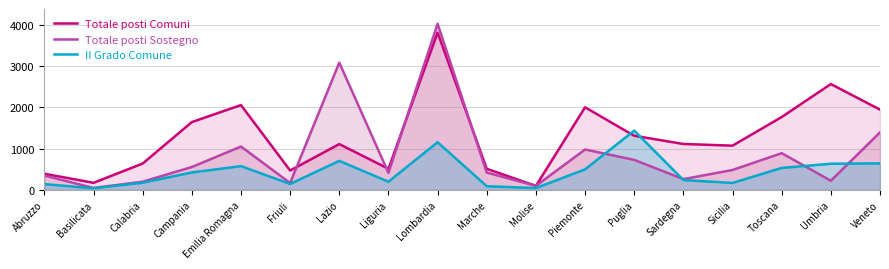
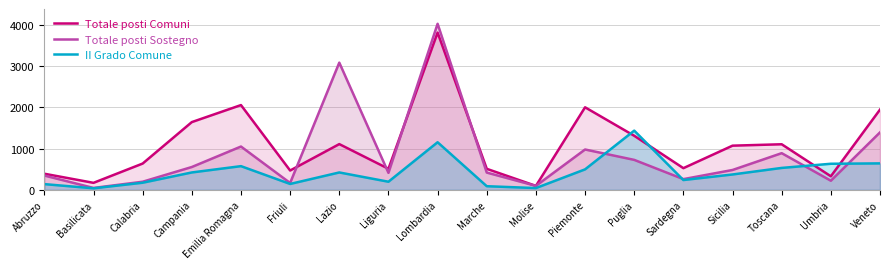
  {
    "Totale posti Comuni": {
      "Basilicata": 200,
      "Calabria": 600,
      "Campania": 1600,
      "Emilia Romagna": 2100,
      "Friuli": 500,
      "Lazio": 1100,
      "Liguria": 500,
      "Lombardia": 3800,
      "Marche": 500,
      "Piemonte": 2000,
      "Puglia": 1300,
-     "Sardegna": 1100,
+     "Sardegna": 500,
      "Sicilia": 1100,
-     "Toscana": 1800,
-     "Umbria": 2600,
+     "Toscana": 1100,
+     "Umbria": 300,
      "Veneto": 1900
    },
    "Totale posti Sostegno": {
      "Campania": 600,
      "Emilia Romagna": 1100,
      "Lazio": 3100,
      "Liguria": 400,
      "Lombardia": 4000,
      "Marche": 400,
      "Piemonte": 1000,
      "Puglia": 700,
      "Sicilia": 500,
      "Toscana": 900,
      "Umbria": 200,
      "Veneto": 1400
    },
    "II Grado Comune": {
      "Abruzzo": 100,
      "Campania": 400,
      "Emilia Romagna": 600,
-     "Lazio": 700,
+     "Lazio": 400,
      "Liguria": 200,
      "Lombardia": 1200,
      "Marche": 100,
      "Piemonte": 500,
      "Puglia": 1400,
-     "Sicilia": 200,
+     "Sicilia": 400,
      "Toscana": 500,
      "Umbria": 600,
      "Veneto": 600
    }
  }
